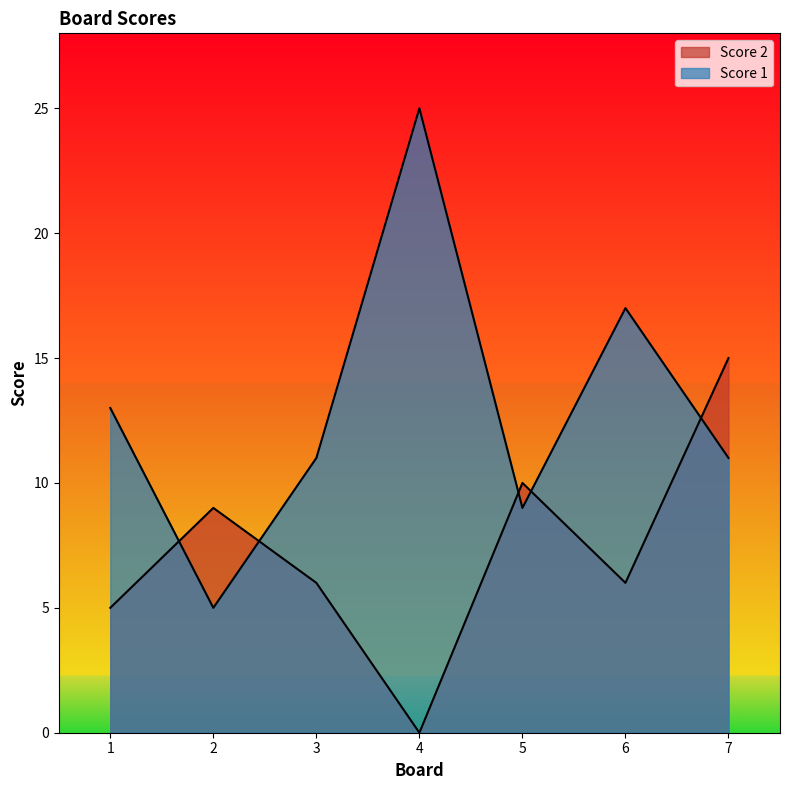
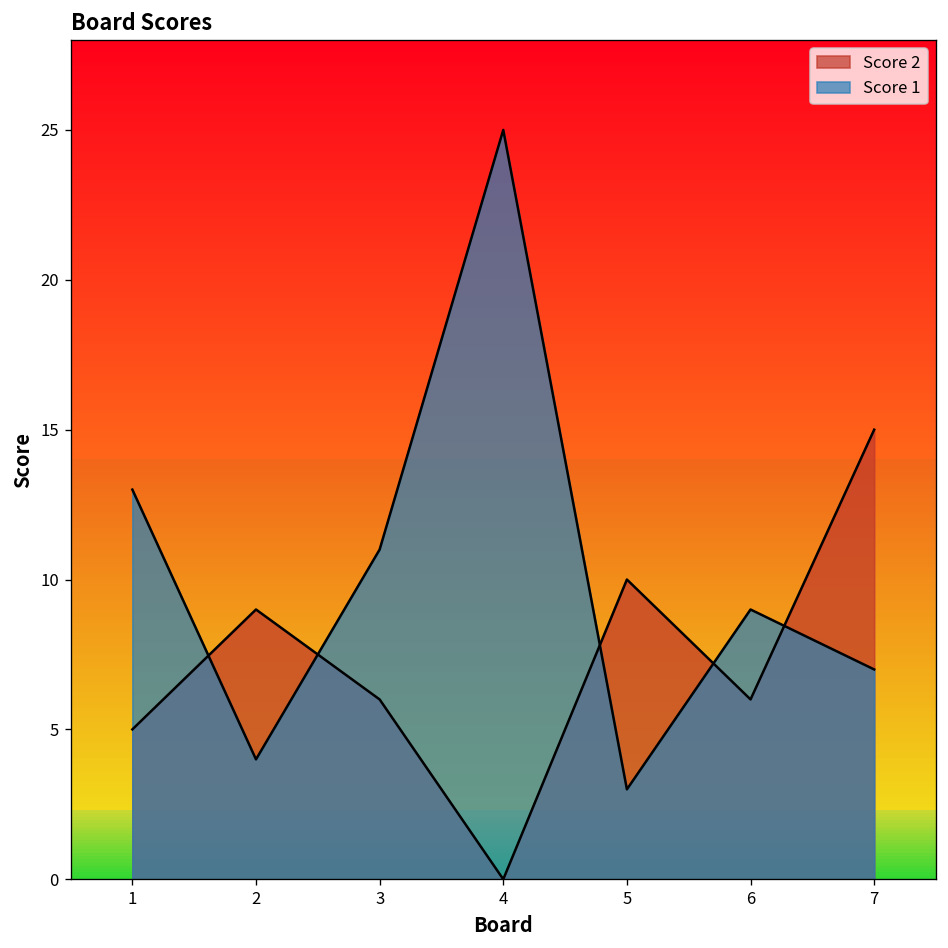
  {
    "Score 2": {
      "1": 5,
      "2": 9,
      "3": 6,
      "4": 0,
      "5": 10,
      "6": 6,
      "7": 15
    },
    "Score 1": {
      "1": 13,
-     "2": 5,
+     "2": 4,
      "3": 11,
      "4": 25,
-     "5": 9,
-     "6": 17,
-     "7": 11
+     "5": 3,
+     "6": 9,
+     "7": 7
    }
  }
